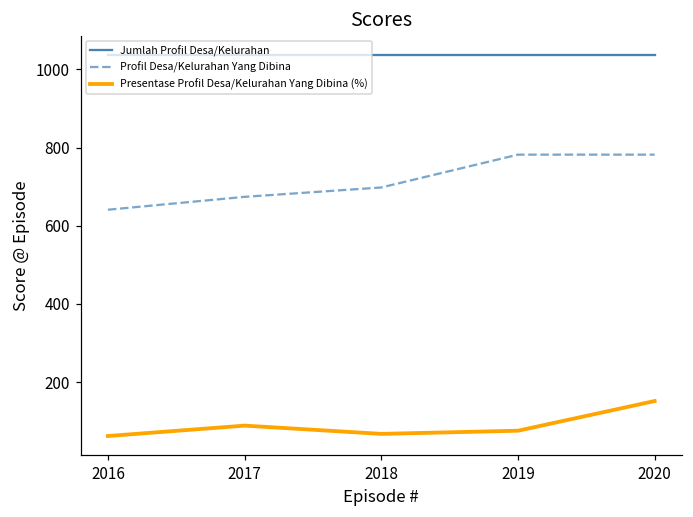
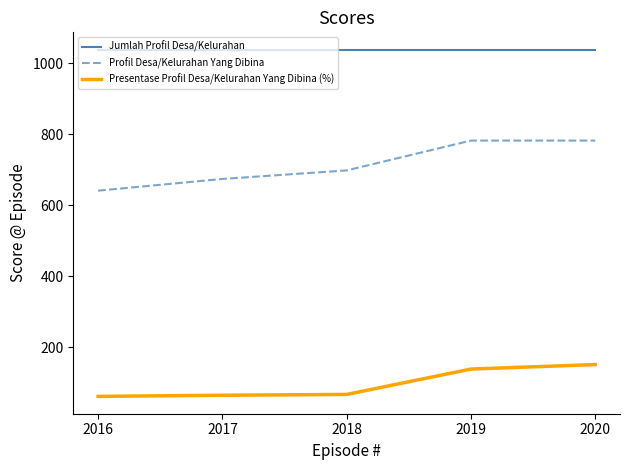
  {
    "Presentase Profil Desa/Kelurahan Yang Dibina (%)": {
      "2016": 60,
-     "2017": 90,
+     "2017": 60,
      "2018": 70,
-     "2019": 80,
+     "2019": 140,
      "2020": 150
    }
  }
